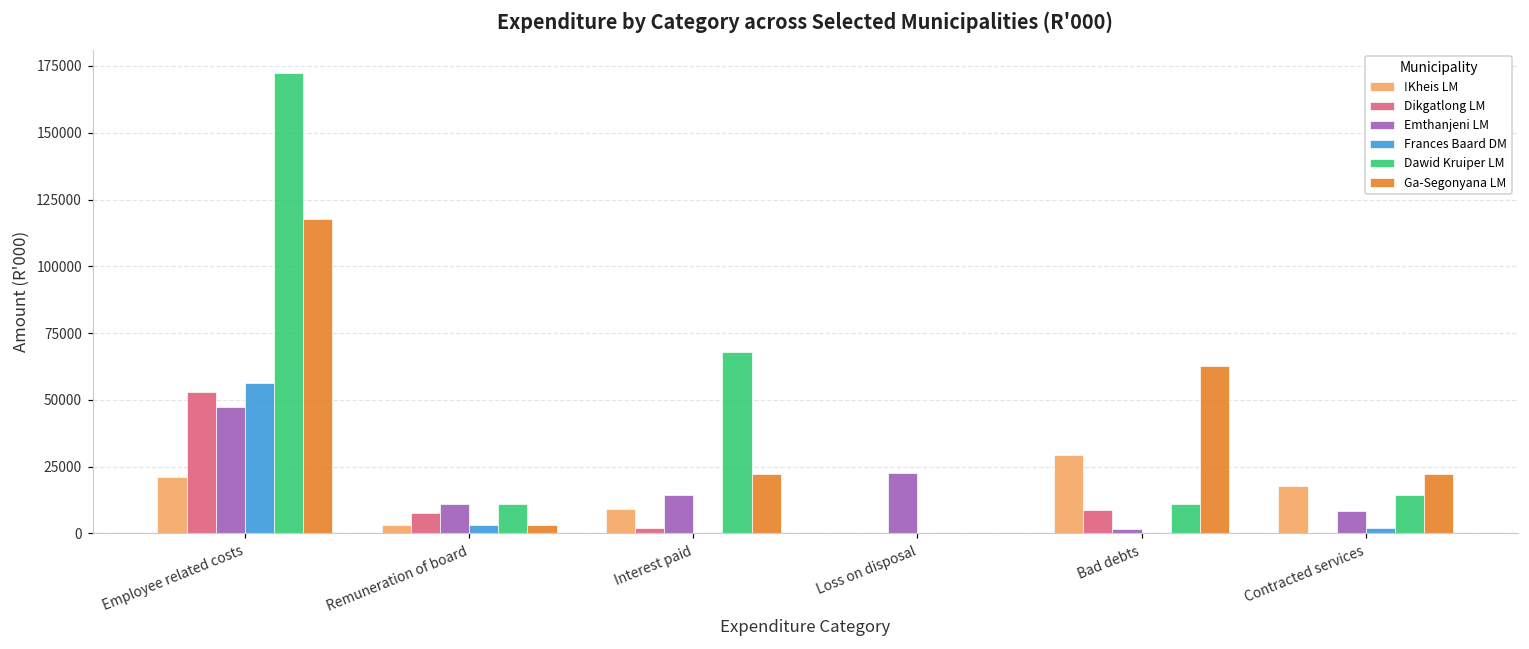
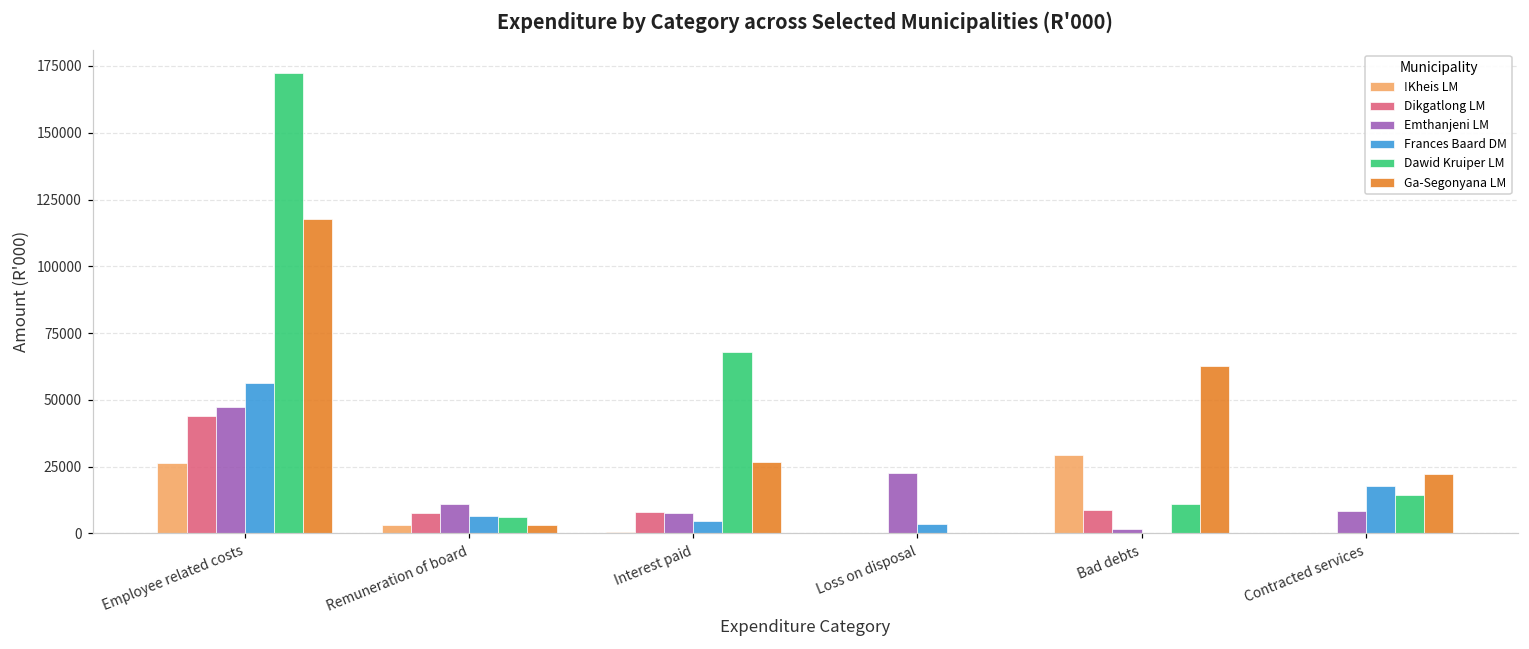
  {
    "!Kheis LM": {
-     "Employee related costs": 21000,
+     "Employee related costs": 26000,
      "Remuneration of board": 3000,
-     "Interest paid": 9000,
+     "Interest paid": 1000,
      "Loss on disposal": 0,
      "Bad debts": 29000,
-     "Contracted services": 18000
+     "Contracted services": 0
    },
    "Dikgatlong LM": {
-     "Employee related costs": 53000,
+     "Employee related costs": 44000,
      "Remuneration of board": 8000,
-     "Interest paid": 2000,
+     "Interest paid": 8000,
      "Loss on disposal": 0,
      "Bad debts": 9000,
      "Contracted services": 0
    },
    "Emthanjeni LM": {
      "Employee related costs": 47000,
      "Remuneration of board": 11000,
-     "Interest paid": 14000,
+     "Interest paid": 8000,
      "Loss on disposal": 23000,
      "Bad debts": 1000,
      "Contracted services": 9000
    },
    "Frances Baard DM": {
      "Employee related costs": 56000,
-     "Remuneration of board": 3000,
-     "Interest paid": 0,
-     "Loss on disposal": 0,
+     "Remuneration of board": 7000,
+     "Interest paid": 5000,
+     "Loss on disposal": 4000,
      "Bad debts": 0,
-     "Contracted services": 2000
+     "Contracted services": 18000
    },
    "Dawid Kruiper LM": {
      "Employee related costs": 172000,
-     "Remuneration of board": 11000,
+     "Remuneration of board": 6000,
      "Interest paid": 68000,
      "Loss on disposal": 0,
      "Bad debts": 11000,
      "Contracted services": 14000
    },
    "Ga-Segonyana LM": {
      "Employee related costs": 118000,
      "Remuneration of board": 3000,
-     "Interest paid": 22000,
+     "Interest paid": 27000,
      "Loss on disposal": 0,
      "Bad debts": 63000,
      "Contracted services": 22000
    }
  }
